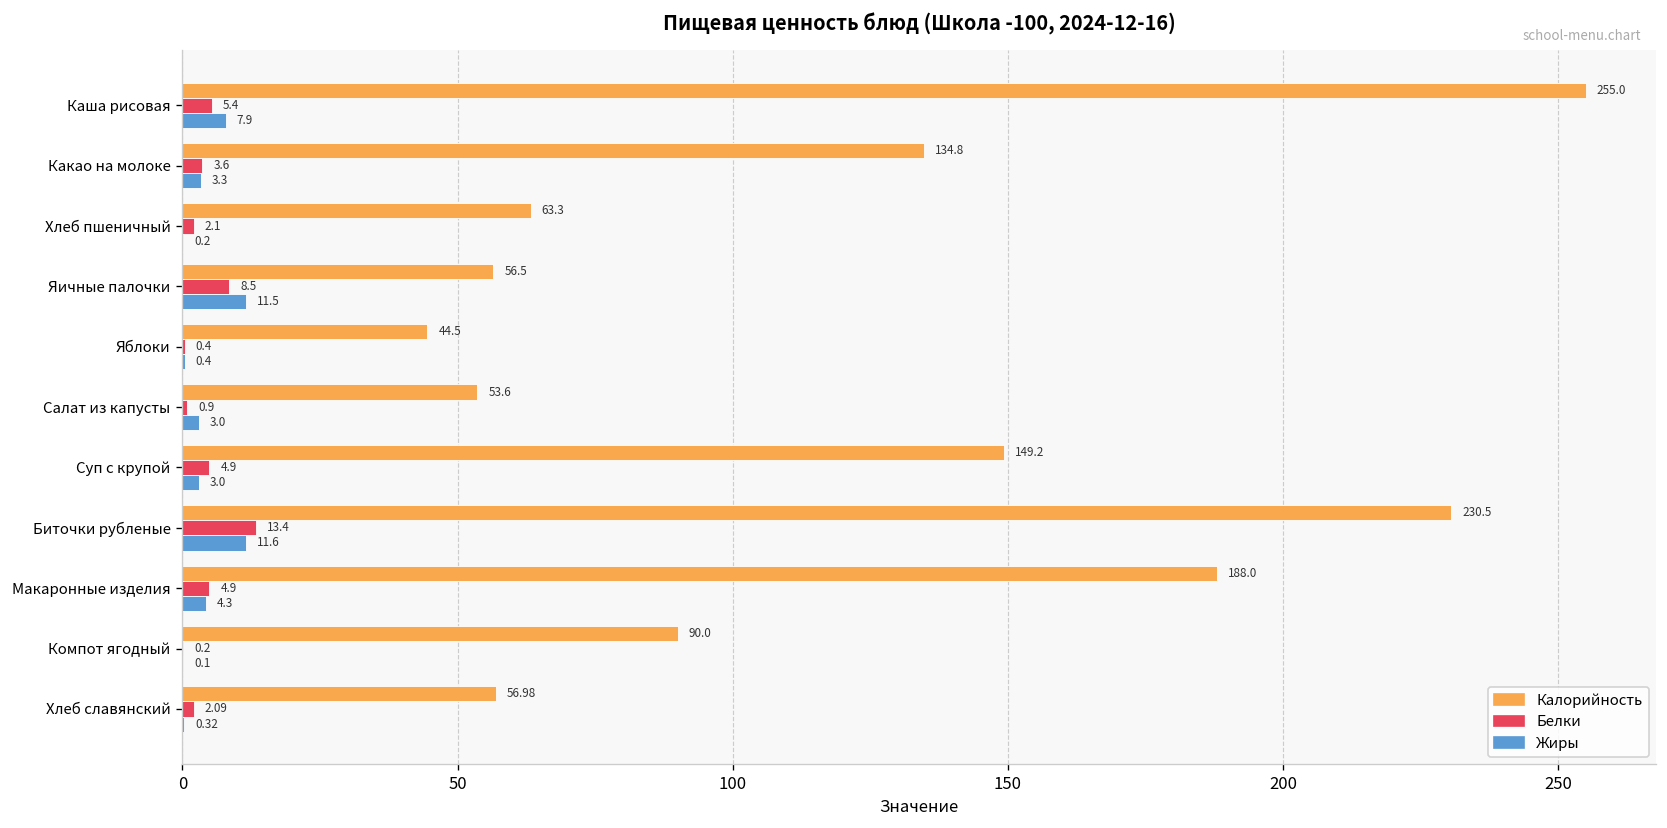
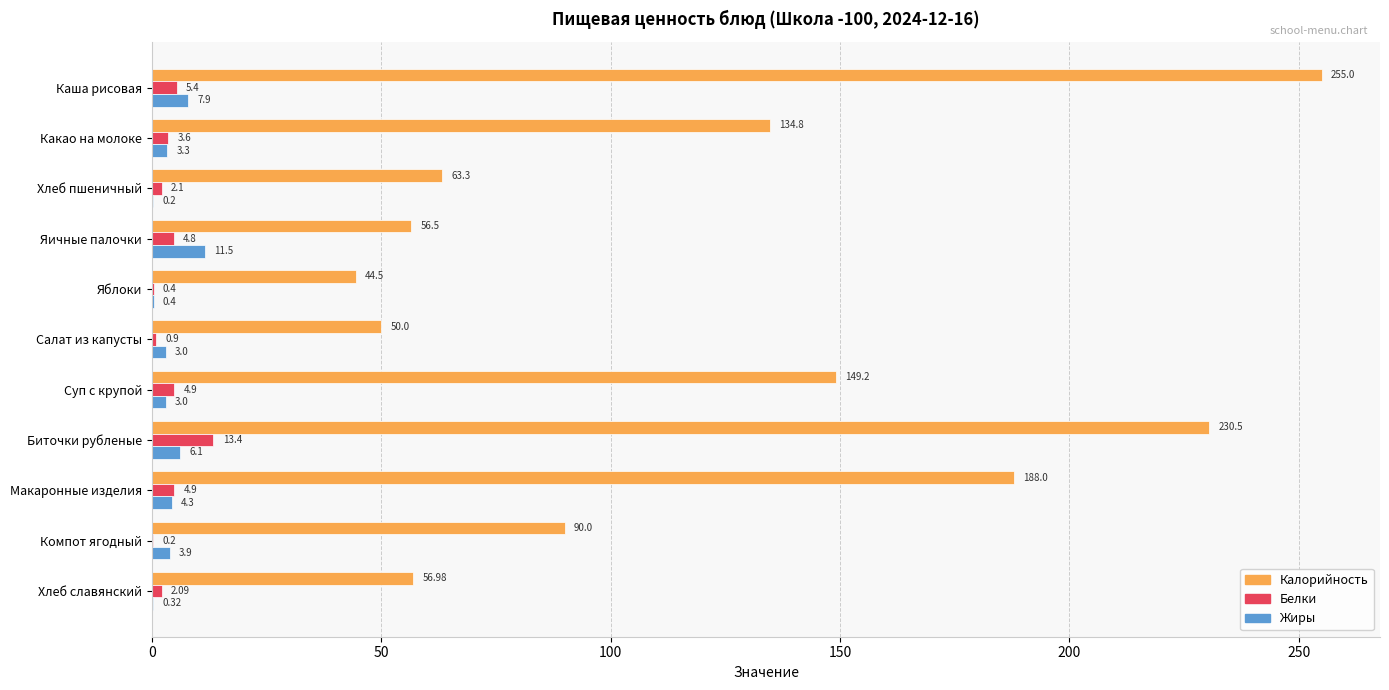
  {
    "Калорийность": {
      "Каша рисовая": 255.0,
      "Какао на молоке": 134.8,
      "Хлеб пшеничный": 63.3,
      "Яичные палочки": 56.5,
      "Яблоки": 44.5,
-     "Салат из капусты": 53.6,
+     "Салат из капусты": 50.0,
      "Суп с крупой": 149.2,
      "Биточки рубленые": 230.5,
      "Макаронные изделия": 188.0,
      "Компот ягодный": 90.0,
      "Хлеб славянский": 56.98
    },
    "Белки": {
      "Каша рисовая": 5.4,
      "Какао на молоке": 3.6,
      "Хлеб пшеничный": 2.1,
-     "Яичные палочки": 8.5,
+     "Яичные палочки": 4.8,
      "Яблоки": 0.4,
      "Салат из капусты": 0.9,
      "Суп с крупой": 4.9,
      "Биточки рубленые": 13.4,
      "Макаронные изделия": 4.9,
      "Компот ягодный": 0.2,
      "Хлеб славянский": 2.09
    },
    "Жиры": {
      "Каша рисовая": 7.9,
      "Какао на молоке": 3.3,
      "Хлеб пшеничный": 0.2,
      "Яичные палочки": 11.5,
      "Яблоки": 0.4,
      "Салат из капусты": 3.0,
      "Суп с крупой": 3.0,
-     "Биточки рубленые": 11.6,
+     "Биточки рубленые": 6.1,
      "Макаронные изделия": 4.3,
-     "Компот ягодный": 0.1,
+     "Компот ягодный": 3.9,
      "Хлеб славянский": 0.32
    }
  }
